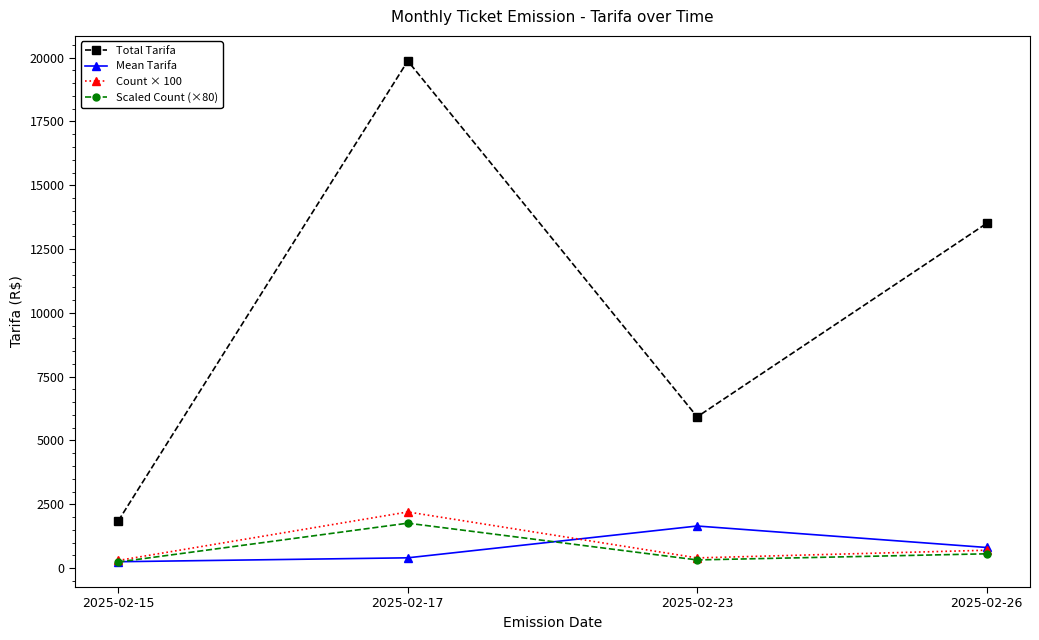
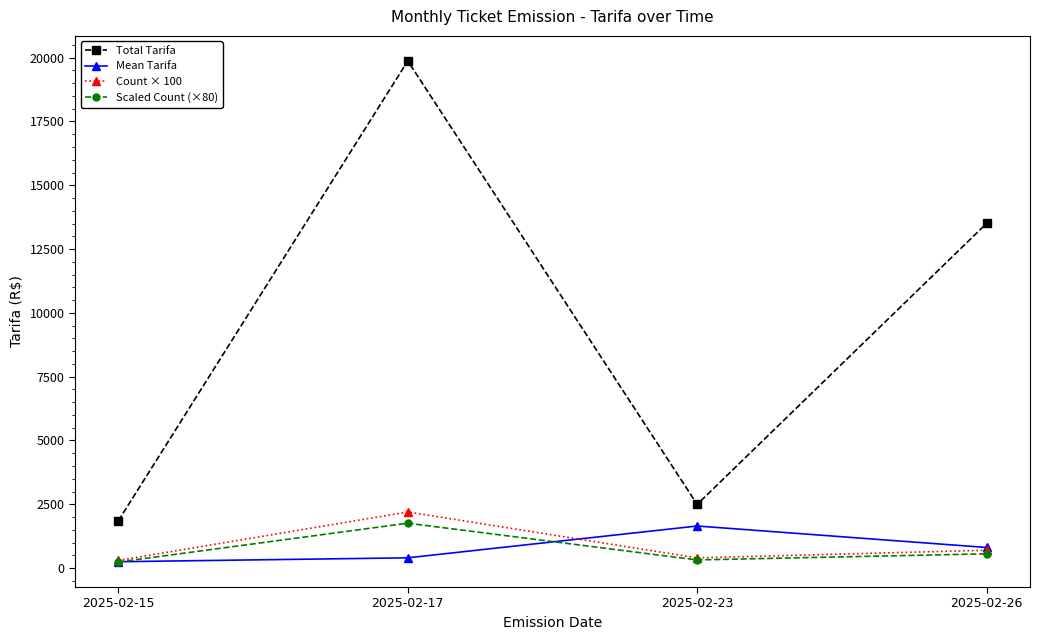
  {
    "Total Tarifa": {
      "2025-02-15": 1900,
      "2025-02-17": 19900,
-     "2025-02-23": 5900,
+     "2025-02-23": 2500,
      "2025-02-26": 13500
    },
    "Mean Tarifa": {
      "2025-02-17": 400,
      "2025-02-23": 1600,
      "2025-02-26": 800
    },
    "Count × 100": {
      "2025-02-17": 2200,
      "2025-02-26": 700
    },
    "Scaled Count (×80)": {
      "2025-02-17": 1800,
      "2025-02-26": 600
    }
  }
